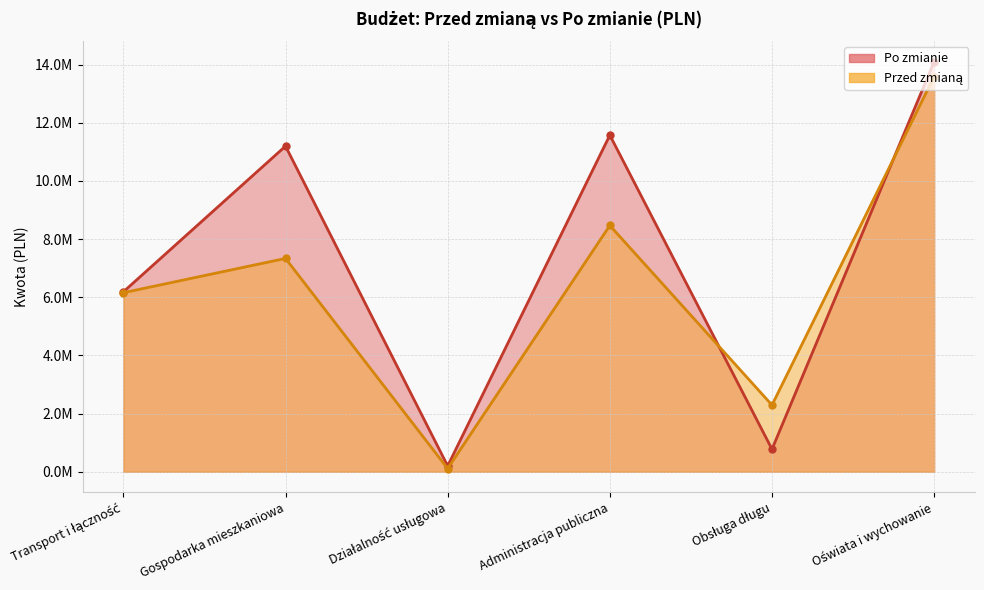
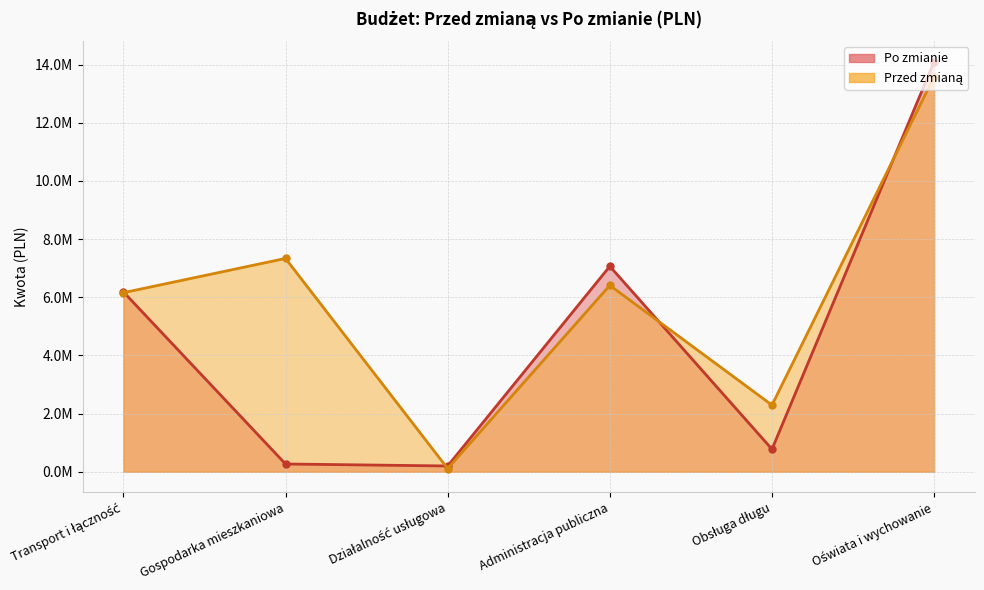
  {
    "Po zmianie": {
-     "Gospodarka mieszkaniowa": 11200000,
+     "Gospodarka mieszkaniowa": 300000,
      "Działalność usługowa": 200000,
-     "Administracja publiczna": 11600000,
+     "Administracja publiczna": 7100000,
      "Obsługa długu": 800000
    },
    "Przed zmianą": {
      "Gospodarka mieszkaniowa": 7300000,
      "Działalność usługowa": 100000,
-     "Administracja publiczna": 8500000,
+     "Administracja publiczna": 6400000,
      "Obsługa długu": 2300000
    }
  }
